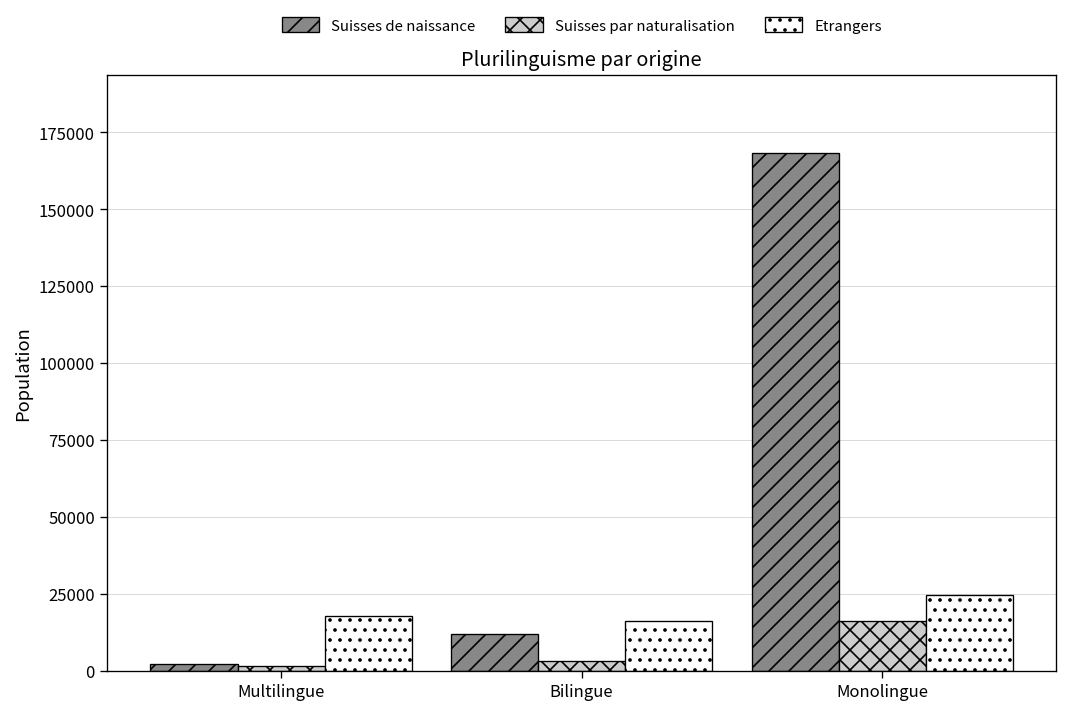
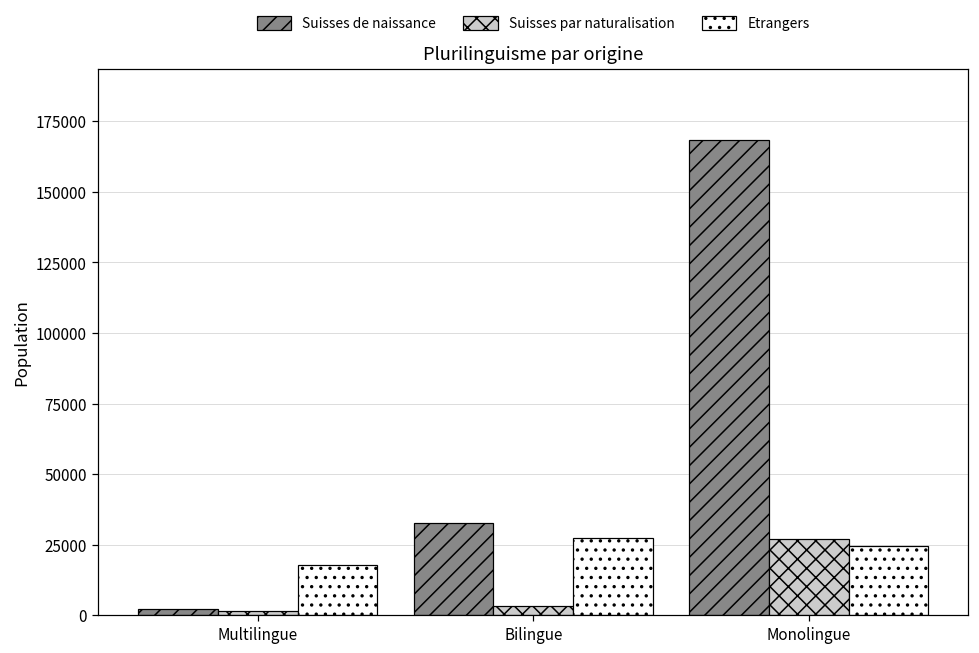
  {
    "Suisses de naissance": {
      "Multilingue": 2000,
-     "Bilingue": 12000,
+     "Bilingue": 33000,
      "Monolingue": 168000
    },
    "Suisses par naturalisation": {
      "Multilingue": 1000,
      "Bilingue": 3000,
-     "Monolingue": 16000
+     "Monolingue": 27000
    },
    "Etrangers": {
      "Multilingue": 18000,
-     "Bilingue": 16000,
+     "Bilingue": 27000,
      "Monolingue": 25000
    }
  }
